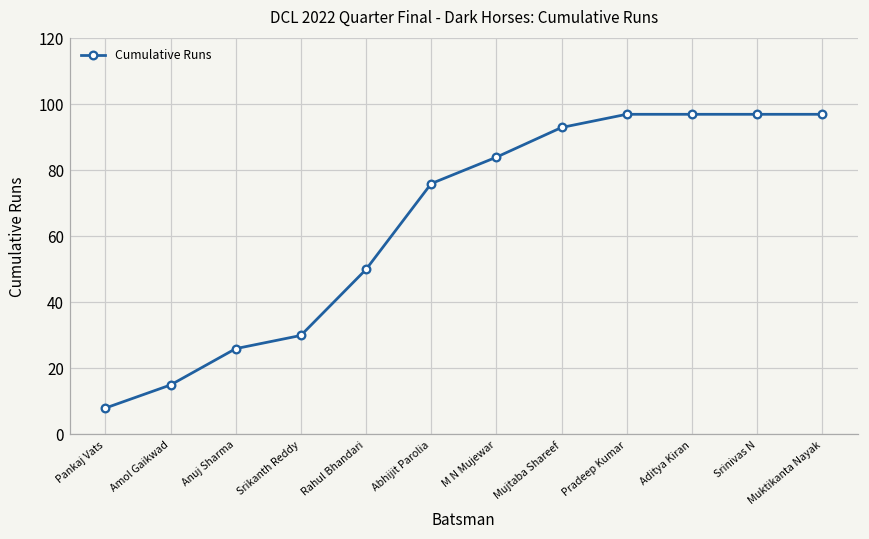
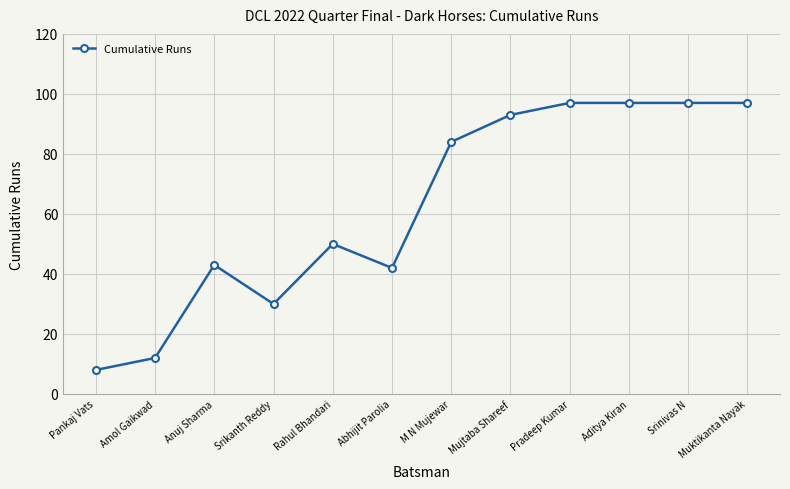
  {
    "Pankaj Vats": 8,
-   "Amol Gaikwad": 15,
-   "Anuj Sharma": 26,
+   "Amol Gaikwad": 12,
+   "Anuj Sharma": 43,
    "Srikanth Reddy": 30,
    "Rahul Bhandari": 50,
-   "Abhijit Parolia": 76,
+   "Abhijit Parolia": 42,
    "M N Mujewar": 84,
    "Mujtaba Shareef": 93,
    "Pradeep Kumar": 97,
    "Aditya Kiran": 97,
    "Srinivas N": 97,
    "Muktikanta Nayak": 97
  }
